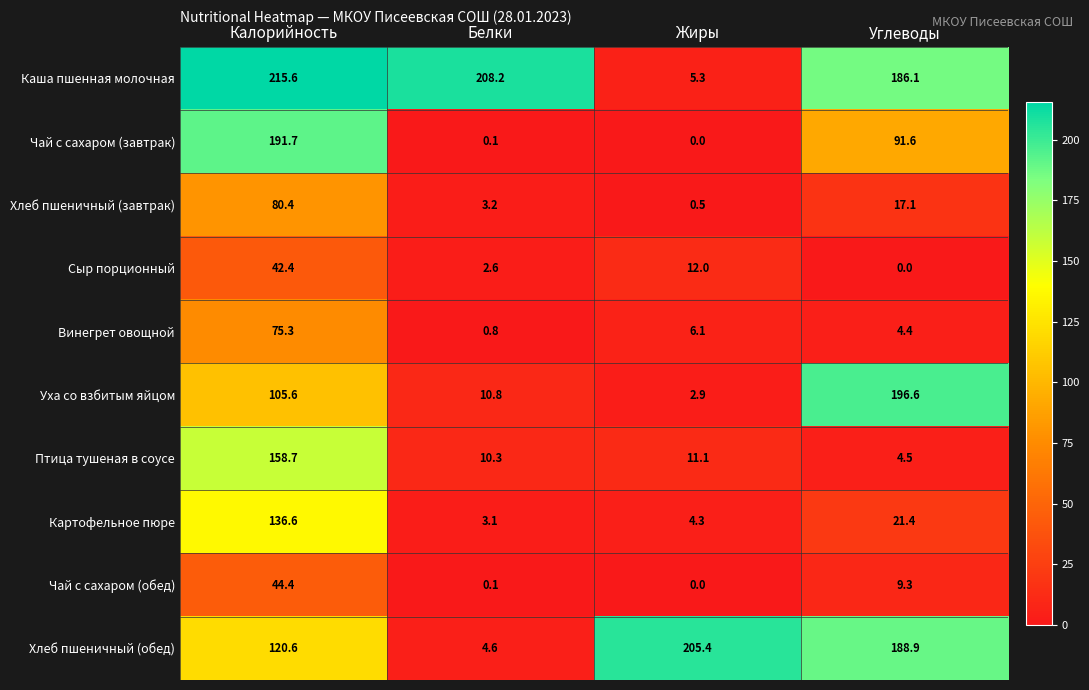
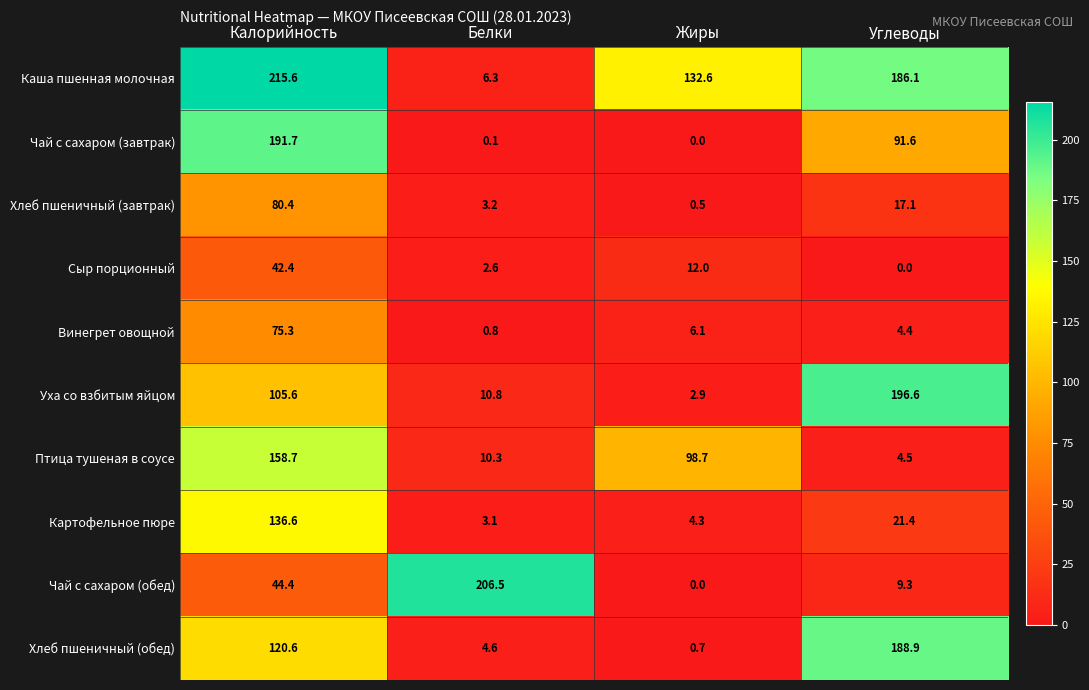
  {
    "Каша пшенная молочная": {
      "Калорийность": 215.6,
-     "Белки": 208.2,
-     "Жиры": 5.3,
+     "Белки": 6.3,
+     "Жиры": 132.6,
      "Углеводы": 186.1
    },
    "Чай с сахаром (завтрак)": {
      "Калорийность": 191.7,
      "Белки": 0.1,
      "Жиры": 0.0,
      "Углеводы": 91.6
    },
    "Хлеб пшеничный (завтрак)": {
      "Калорийность": 80.4,
      "Белки": 3.2,
      "Жиры": 0.5,
      "Углеводы": 17.1
    },
    "Сыр порционный": {
      "Калорийность": 42.4,
      "Белки": 2.6,
      "Жиры": 12.0,
      "Углеводы": 0.0
    },
    "Винегрет овощной": {
      "Калорийность": 75.3,
      "Белки": 0.8,
      "Жиры": 6.1,
      "Углеводы": 4.4
    },
    "Уха со взбитым яйцом": {
      "Калорийность": 105.6,
      "Белки": 10.8,
      "Жиры": 2.9,
      "Углеводы": 196.6
    },
    "Птица тушеная в соусе": {
      "Калорийность": 158.7,
      "Белки": 10.3,
-     "Жиры": 11.1,
+     "Жиры": 98.7,
      "Углеводы": 4.5
    },
    "Картофельное пюре": {
      "Калорийность": 136.6,
      "Белки": 3.1,
      "Жиры": 4.3,
      "Углеводы": 21.4
    },
    "Чай с сахаром (обед)": {
      "Калорийность": 44.4,
-     "Белки": 0.1,
+     "Белки": 206.5,
      "Жиры": 0.0,
      "Углеводы": 9.3
    },
    "Хлеб пшеничный (обед)": {
      "Калорийность": 120.6,
      "Белки": 4.6,
-     "Жиры": 205.4,
+     "Жиры": 0.7,
      "Углеводы": 188.9
    }
  }
